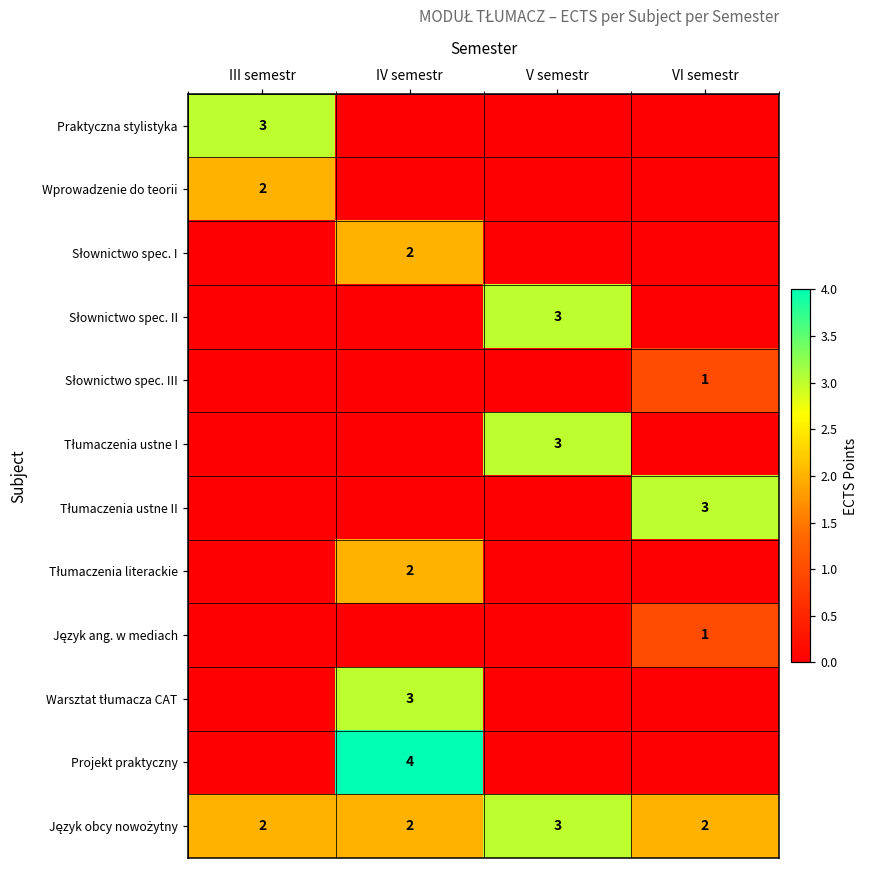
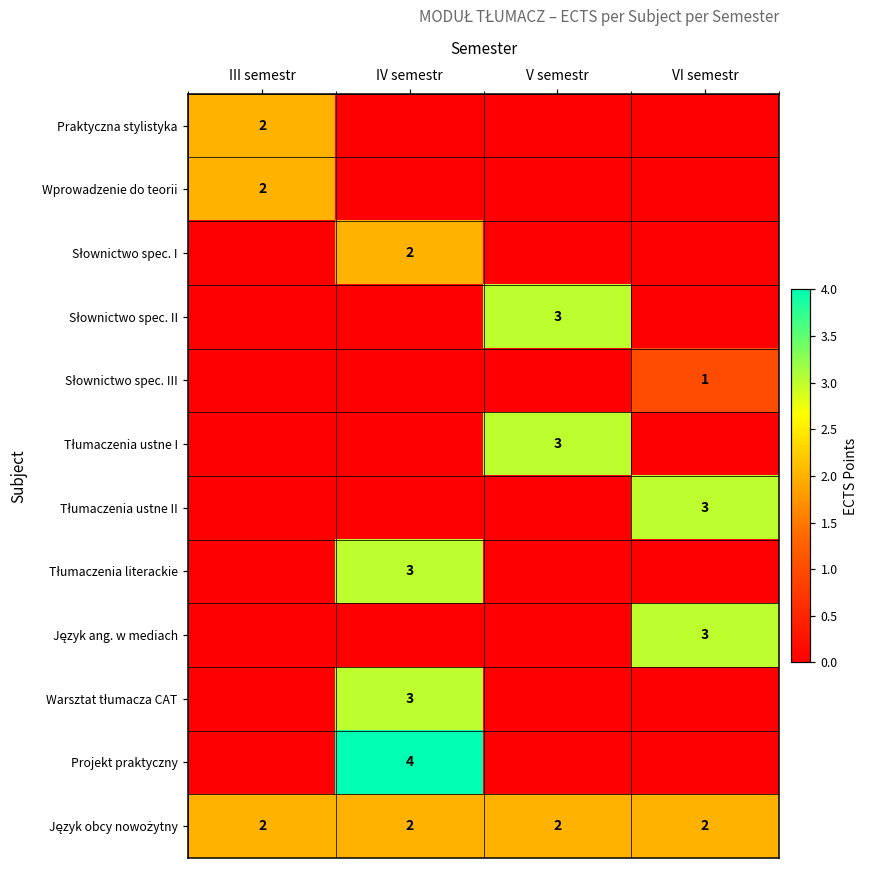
  {
    "Praktyczna stylistyka": {
-     "III semestr": 3
+     "III semestr": 2
    },
    "Wprowadzenie do teorii": {
      "III semestr": 2
    },
    "Słownictwo spec. I": {
      "IV semestr": 2
    },
    "Słownictwo spec. II": {
      "V semestr": 3
    },
    "Słownictwo spec. III": {
      "VI semestr": 1
    },
    "Tłumaczenia ustne I": {
      "V semestr": 3
    },
    "Tłumaczenia ustne II": {
      "VI semestr": 3
    },
    "Tłumaczenia literackie": {
-     "IV semestr": 2
+     "IV semestr": 3
    },
    "Język ang. w mediach": {
-     "VI semestr": 1
+     "VI semestr": 3
    },
    "Warsztat tłumacza CAT": {
      "IV semestr": 3
    },
    "Projekt praktyczny": {
      "IV semestr": 4
    },
    "Język obcy nowożytny": {
      "III semestr": 2,
      "IV semestr": 2,
-     "V semestr": 3,
+     "V semestr": 2,
      "VI semestr": 2
    }
  }
